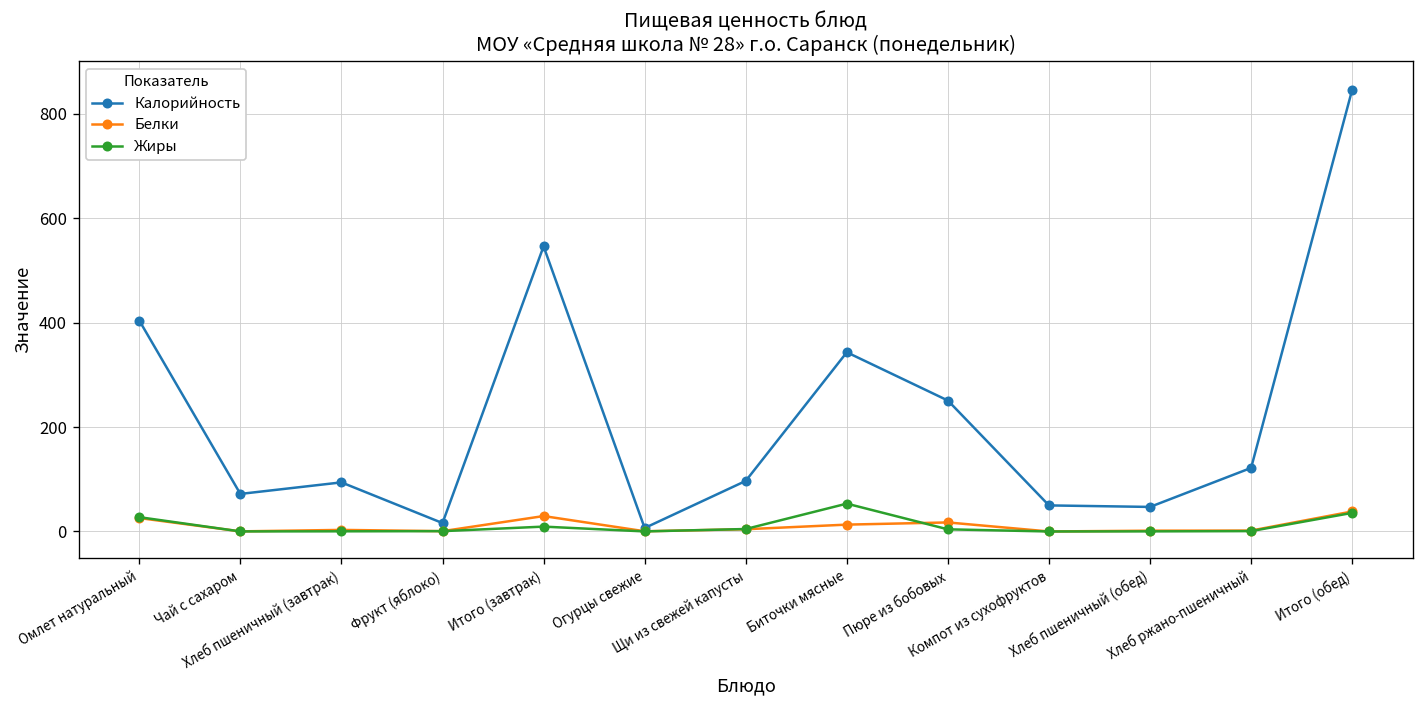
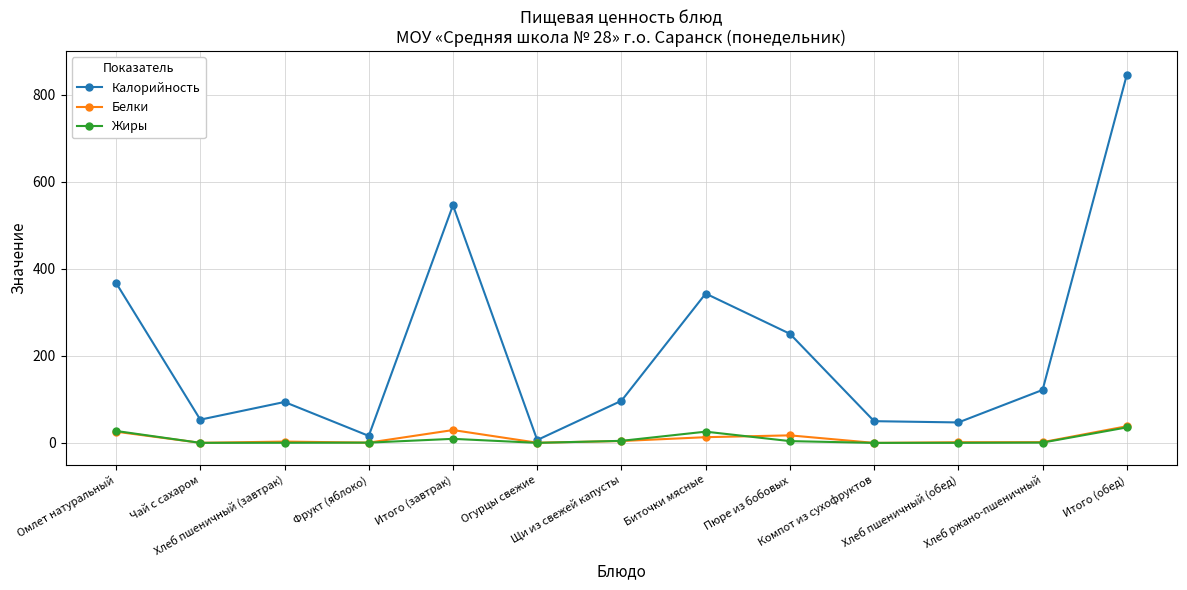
  {
    "Калорийность": {
-     "Омлет натуральный": 400,
-     "Чай с сахаром": 70,
+     "Омлет натуральный": 370,
+     "Чай с сахаром": 50,
      "Хлеб пшеничный (завтрак)": 90,
      "Фрукт (яблоко)": 20,
      "Итого (завтрак)": 550,
      "Огурцы свежие": 10,
      "Щи из свежей капусты": 100,
      "Биточки мясные": 340,
      "Пюре из бобовых": 250,
      "Компот из сухофруктов": 50,
      "Хлеб пшеничный (обед)": 50,
      "Хлеб ржано-пшеничный": 120,
      "Итого (обед)": 850
    },
    "Белки": {
      "Итого (завтрак)": 30,
      "Биточки мясные": 10,
      "Пюре из бобовых": 20
    },
    "Жиры": {
      "Итого (завтрак)": 10,
-     "Биточки мясные": 50,
+     "Биточки мясные": 30,
      "Пюре из бобовых": 0
    }
  }
